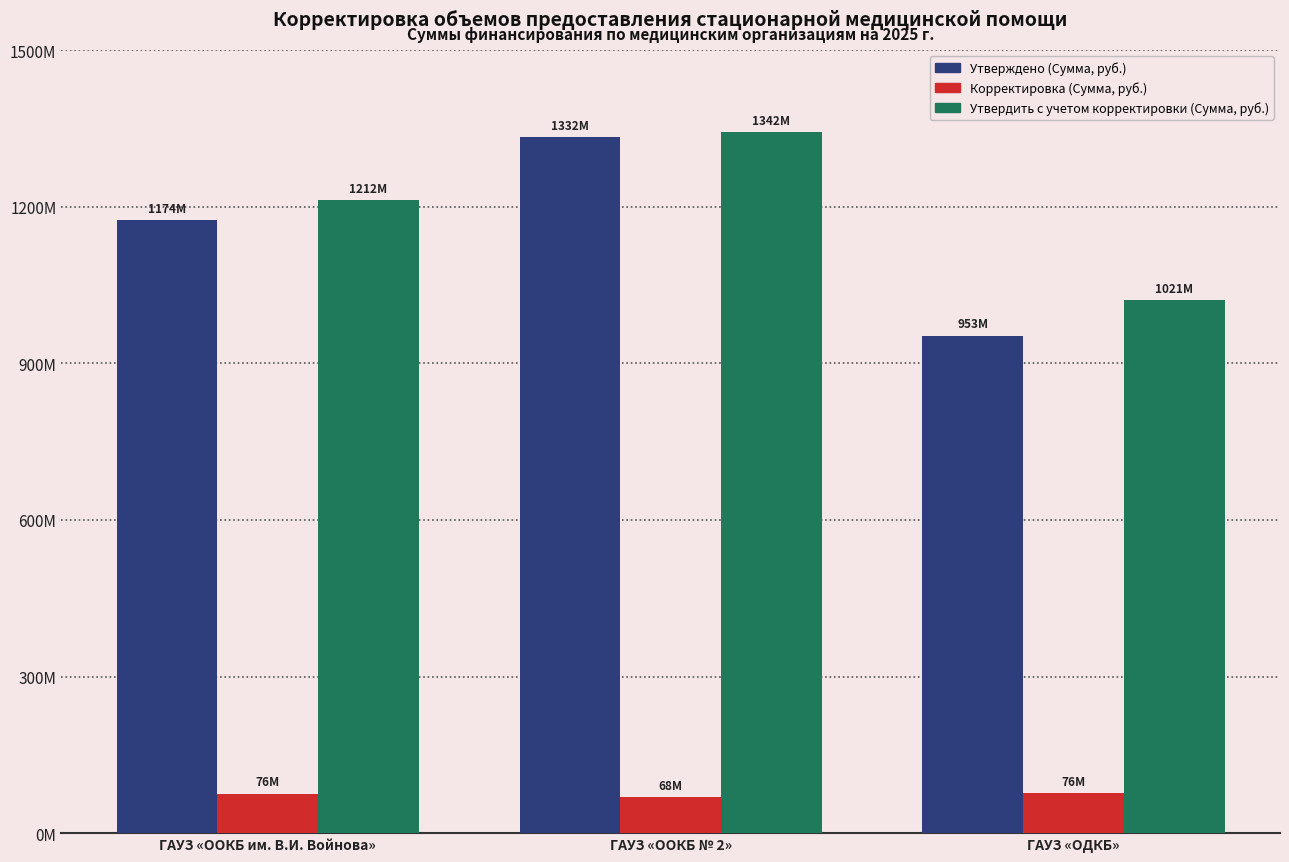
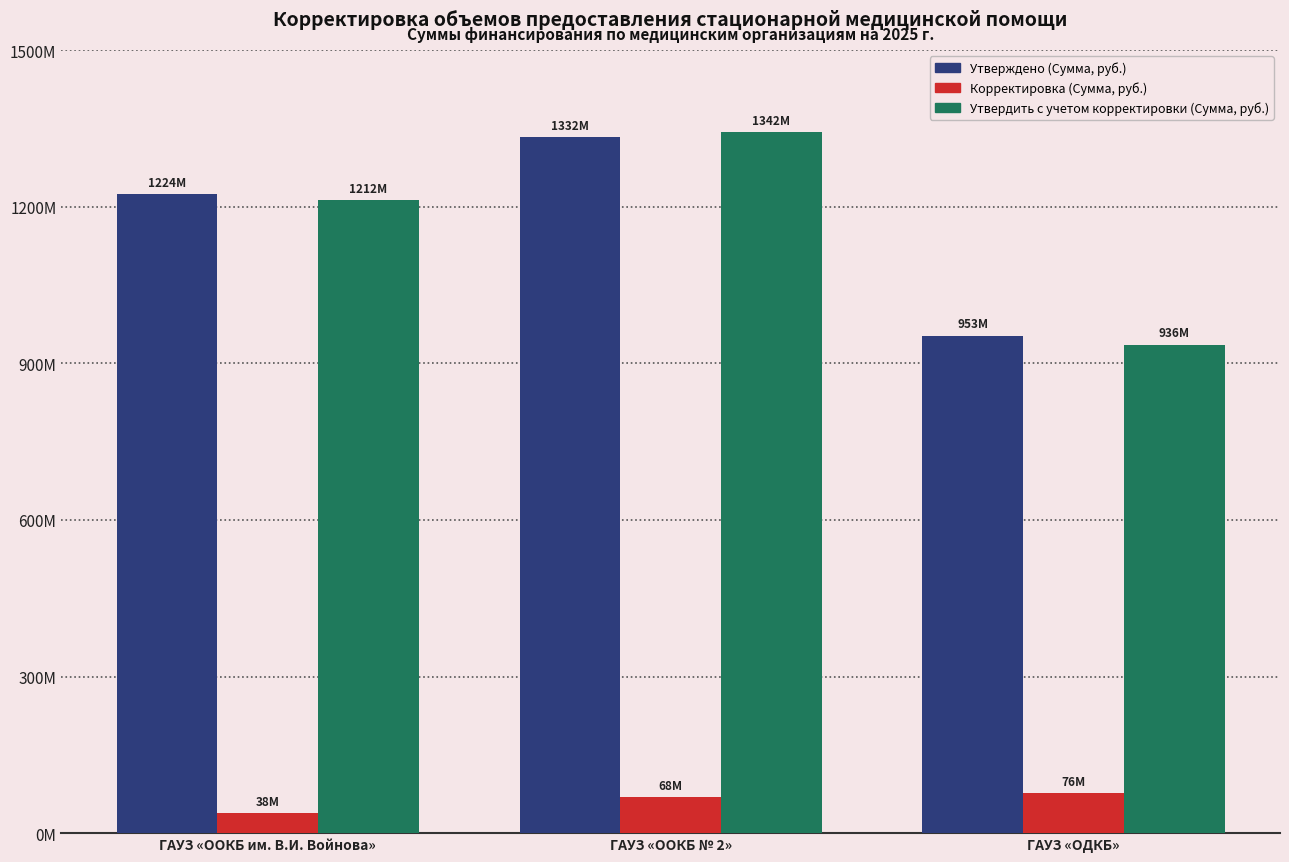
  {
    "Утверждено (Сумма, руб.)": {
-     "ГАУЗ «ООКБ им. В.И. Войнова»": "1174M",
+     "ГАУЗ «ООКБ им. В.И. Войнова»": "1224M",
      "ГАУЗ «OOКБ № 2»": "1332M",
      "ГАУЗ «ОДКБ»": "953M"
    },
    "Корректировка (Сумма, руб.)": {
-     "ГАУЗ «ООКБ им. В.И. Войнова»": "76M",
+     "ГАУЗ «ООКБ им. В.И. Войнова»": "38M",
      "ГАУЗ «OOКБ № 2»": "68M",
      "ГАУЗ «ОДКБ»": "76M"
    },
    "Утвердить с учетом корректировки (Сумма, руб.)": {
      "ГАУЗ «ООКБ им. В.И. Войнова»": "1212M",
      "ГАУЗ «OOКБ № 2»": "1342M",
-     "ГАУЗ «ОДКБ»": "1021M"
+     "ГАУЗ «ОДКБ»": "936M"
    }
  }
